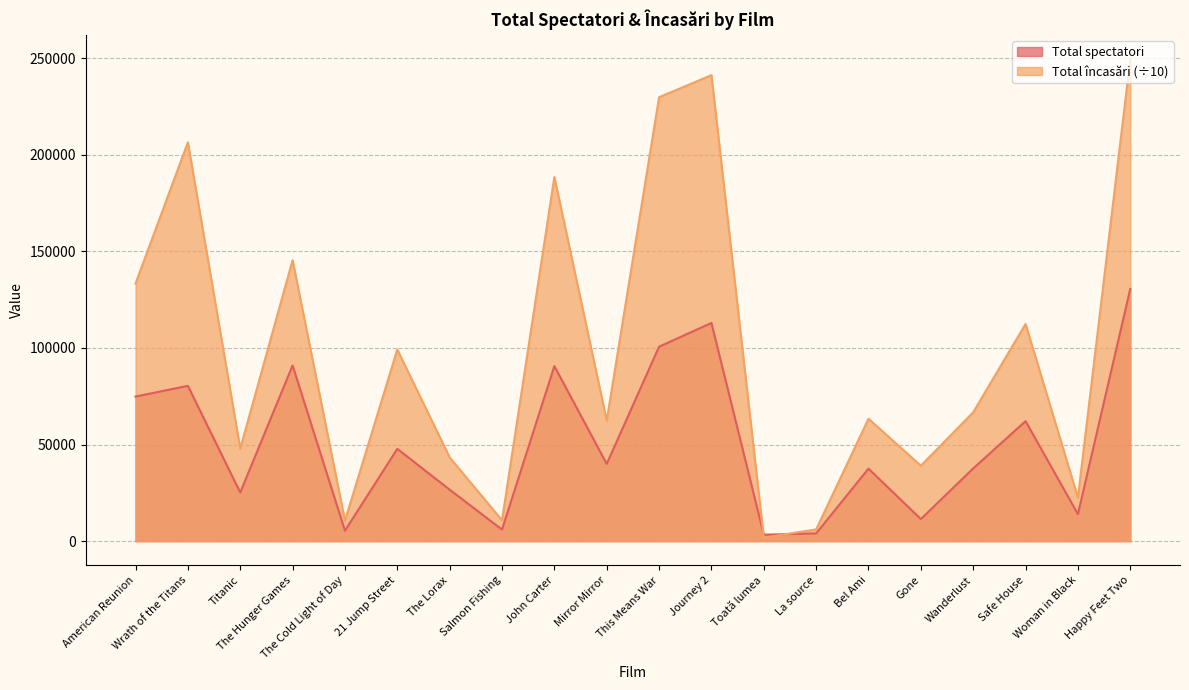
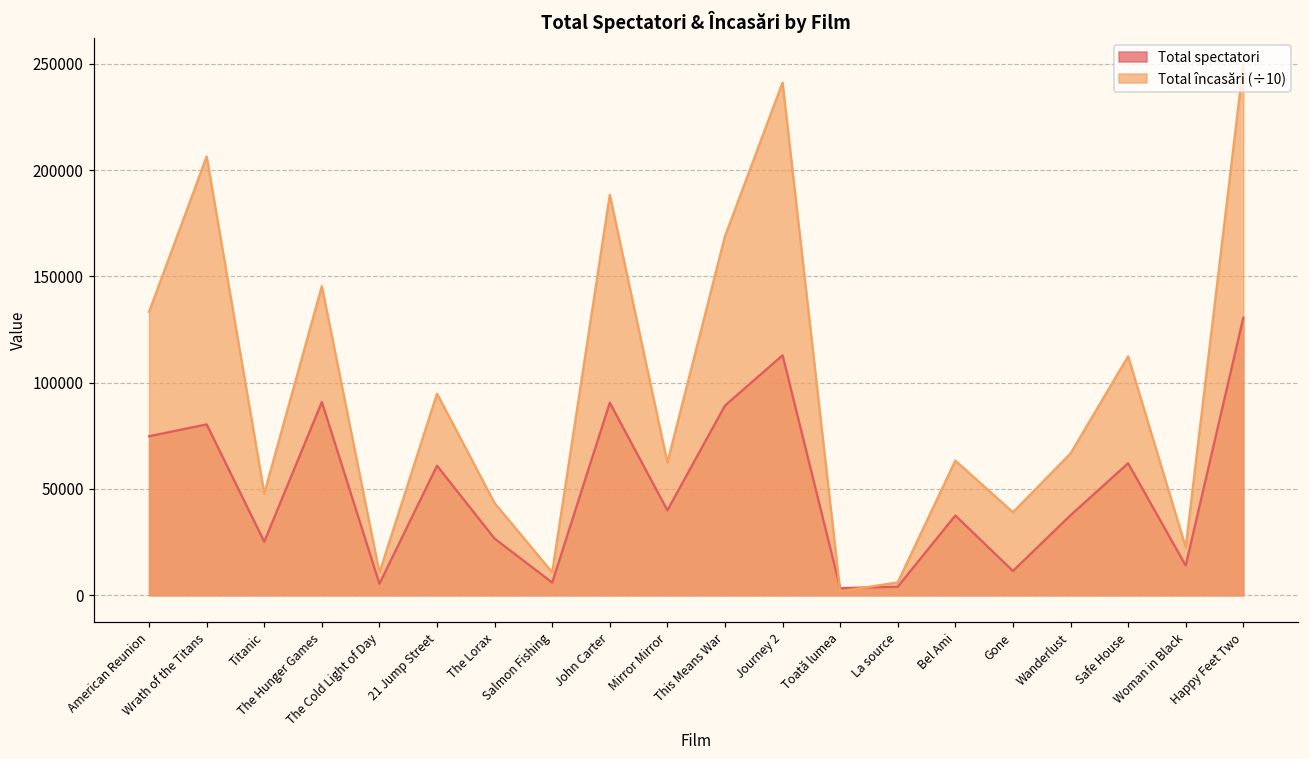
  {
    "Total spectatori": {
      "American Reunion": 75000,
      "Wrath of the Titans": 80000,
      "Titanic": 25000,
      "The Hunger Games": 91000,
      "The Cold Light of Day": 5000,
-     "21 Jump Street": 48000,
+     "21 Jump Street": 61000,
      "The Lorax": 27000,
      "Salmon Fishing": 6000,
      "John Carter": 91000,
      "Mirror Mirror": 40000,
-     "This Means War": 101000,
+     "This Means War": 89000,
      "Journey 2": 113000,
      "Toată lumea": 3000,
      "La source": 4000,
      "Bel Ami": 38000,
      "Gone": 11000,
      "Wanderlust": 38000,
      "Safe House": 62000,
      "Woman in Black": 14000,
      "Happy Feet Two": 131000
    },
    "Total încasări (÷10)": {
      "American Reunion": 133000,
      "Wrath of the Titans": 206000,
      "Titanic": 48000,
      "The Hunger Games": 145000,
      "The Cold Light of Day": 11000,
-     "21 Jump Street": 99000,
+     "21 Jump Street": 95000,
      "The Lorax": 43000,
      "Salmon Fishing": 11000,
      "John Carter": 188000,
      "Mirror Mirror": 62000,
-     "This Means War": 230000,
+     "This Means War": 169000,
      "Journey 2": 241000,
      "Toată lumea": 2000,
      "La source": 6000,
      "Bel Ami": 63000,
      "Gone": 39000,
      "Wanderlust": 67000,
      "Safe House": 112000,
      "Woman in Black": 23000
    }
  }
